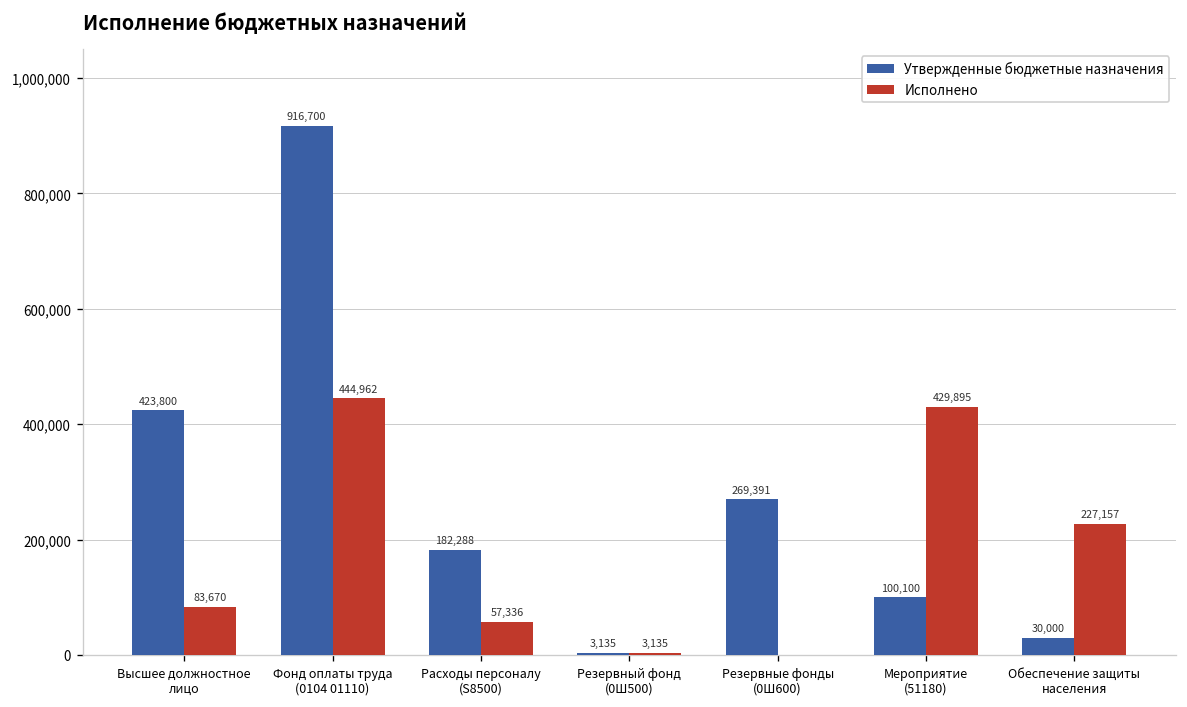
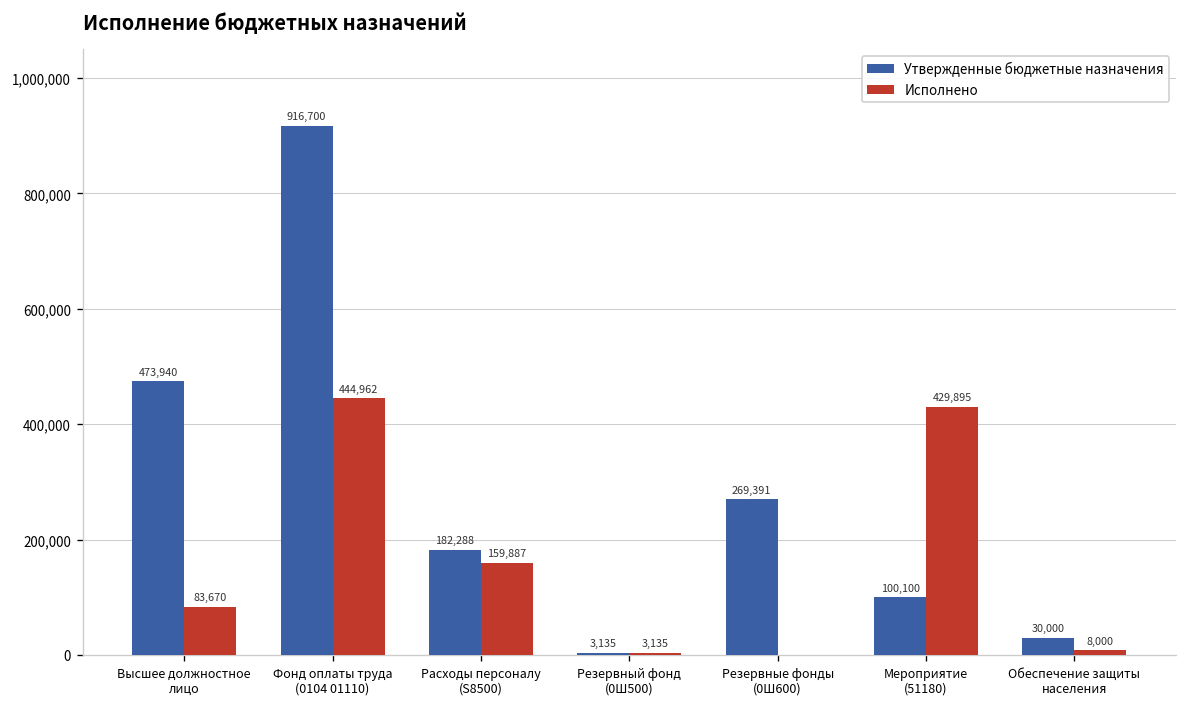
  {
    "Утвержденные бюджетные назначения": {
-     "Высшее должностное лицо": "423,800",
+     "Высшее должностное лицо": "473,940",
      "Фонд оплаты труда (0104 01110)": "916,700",
      "Расходы персоналу (S8500)": "182,288",
      "Резервный фонд (0Ш500)": "3,135",
      "Резервные фонды (0Ш600)": "269,391",
      "Мероприятие (51180)": "100,100",
      "Обеспечение защиты населения": "30,000"
    },
    "Исполнено": {
      "Высшее должностное лицо": "83,670",
      "Фонд оплаты труда (0104 01110)": "444,962",
-     "Расходы персоналу (S8500)": "57,336",
+     "Расходы персоналу (S8500)": "159,887",
      "Резервный фонд (0Ш500)": "3,135",
      "Мероприятие (51180)": "429,895",
-     "Обеспечение защиты населения": "227,157"
+     "Обеспечение защиты населения": "8,000"
    }
  }
